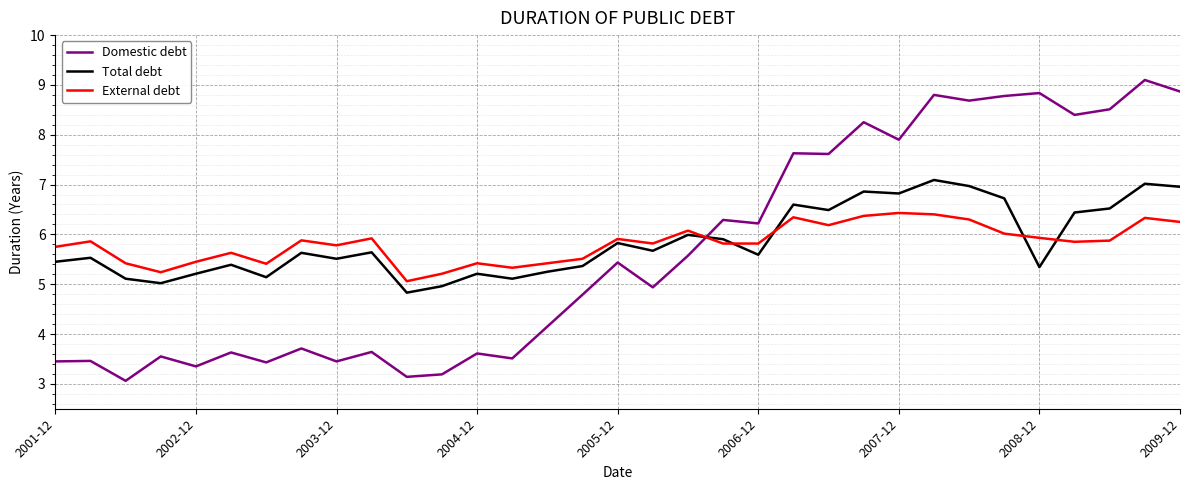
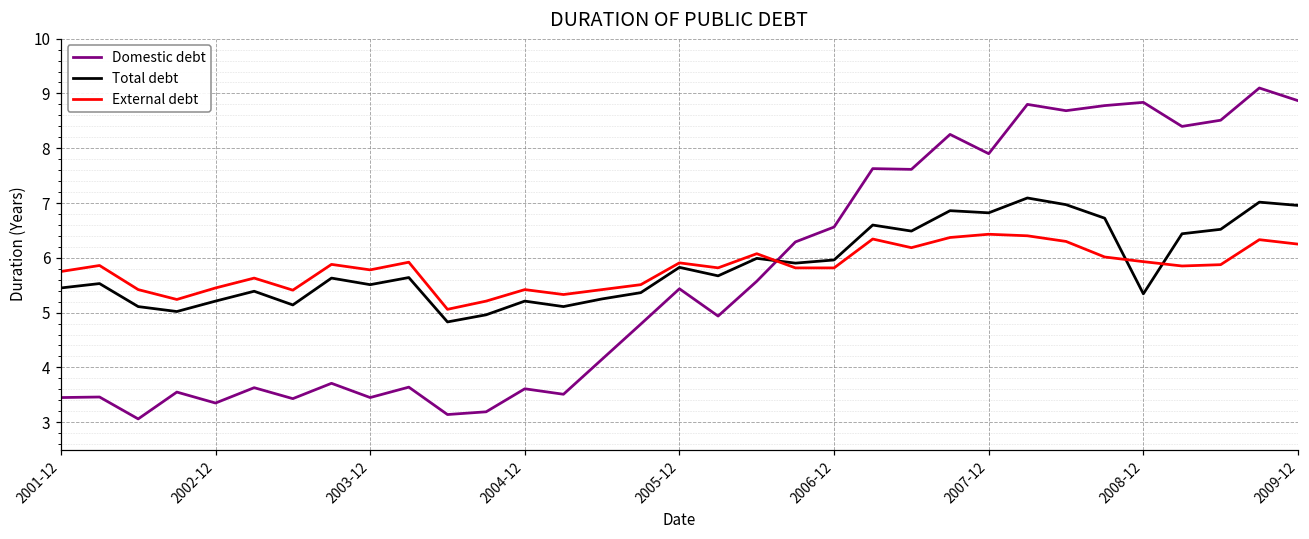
  {
    "Domestic debt": {
      "2001-12": 3.5,
      "2002-12": 3.4,
      "2003-12": 3.5,
      "2004-12": 3.6,
      "2005-12": 5.4,
-     "2006-12": 6.2,
+     "2006-12": 6.6,
      "2007-12": 7.9,
      "2008-12": 8.8,
      "2009-12": 8.9
    },
    "Total debt": {
      "2001-12": 5.5,
      "2002-12": 5.2,
      "2003-12": 5.5,
      "2004-12": 5.2,
      "2005-12": 5.8,
-     "2006-12": 5.6,
+     "2006-12": 6.0,
      "2007-12": 6.8,
      "2008-12": 5.3,
      "2009-12": 7.0
    },
    "External debt": {
      "2001-12": 5.8,
      "2002-12": 5.5,
      "2003-12": 5.8,
      "2004-12": 5.4,
      "2005-12": 5.9,
      "2006-12": 5.8,
      "2007-12": 6.4,
      "2008-12": 5.9,
      "2009-12": 6.3
    }
  }
